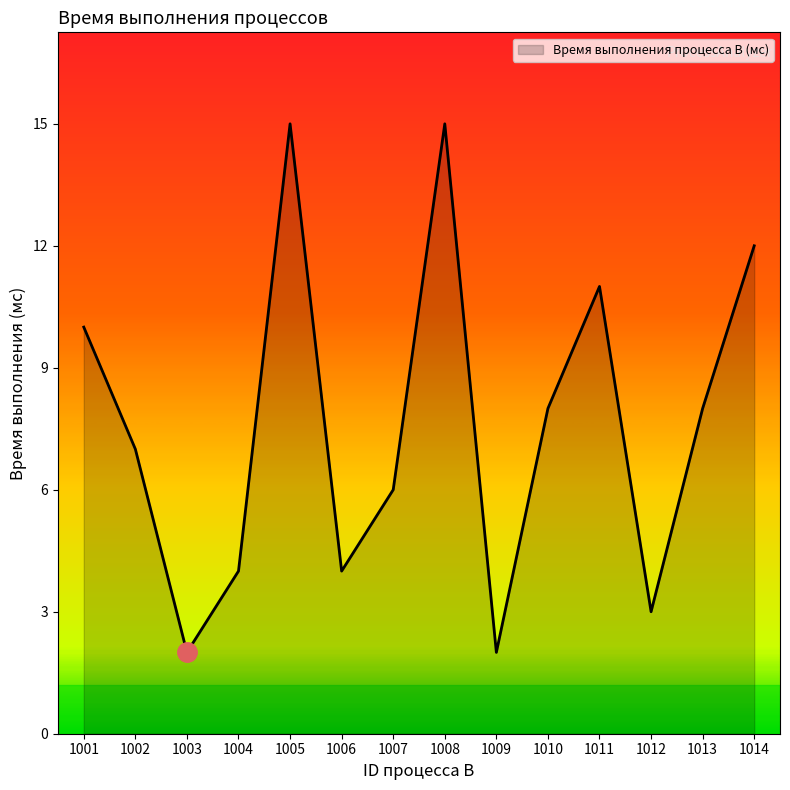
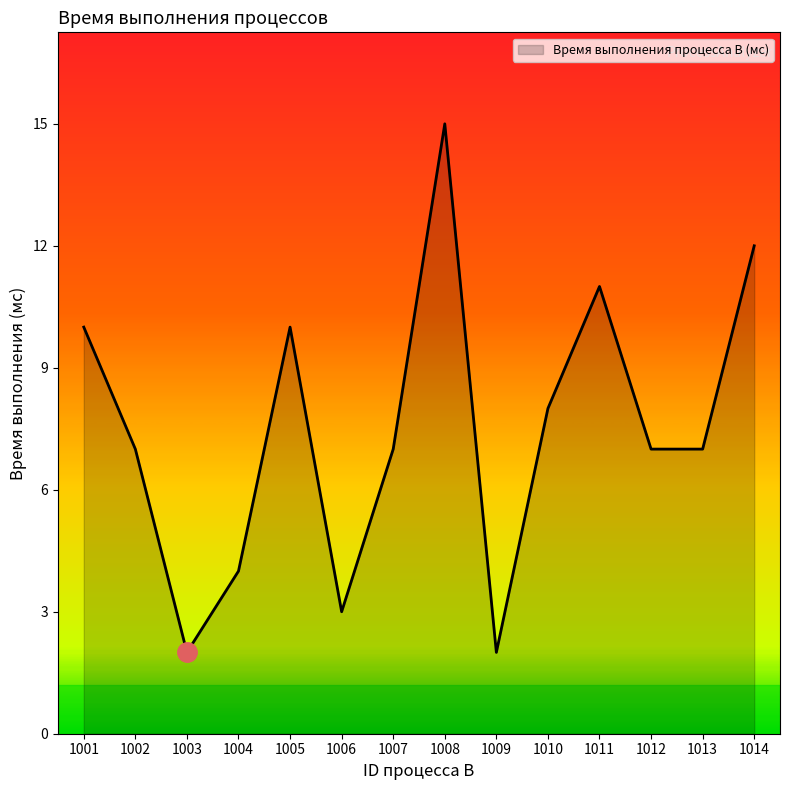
  {
    "Время выполнения процесса B (мс)": {
      "1001": 10,
      "1002": 7,
      "1004": 4,
-     "1005": 15,
-     "1006": 4,
-     "1007": 6,
+     "1005": 10,
+     "1006": 3,
+     "1007": 7,
      "1008": 15,
      "1009": 2,
      "1010": 8,
      "1011": 11,
-     "1012": 3,
-     "1013": 8,
+     "1012": 7,
+     "1013": 7,
      "1014": 12
    }
  }
